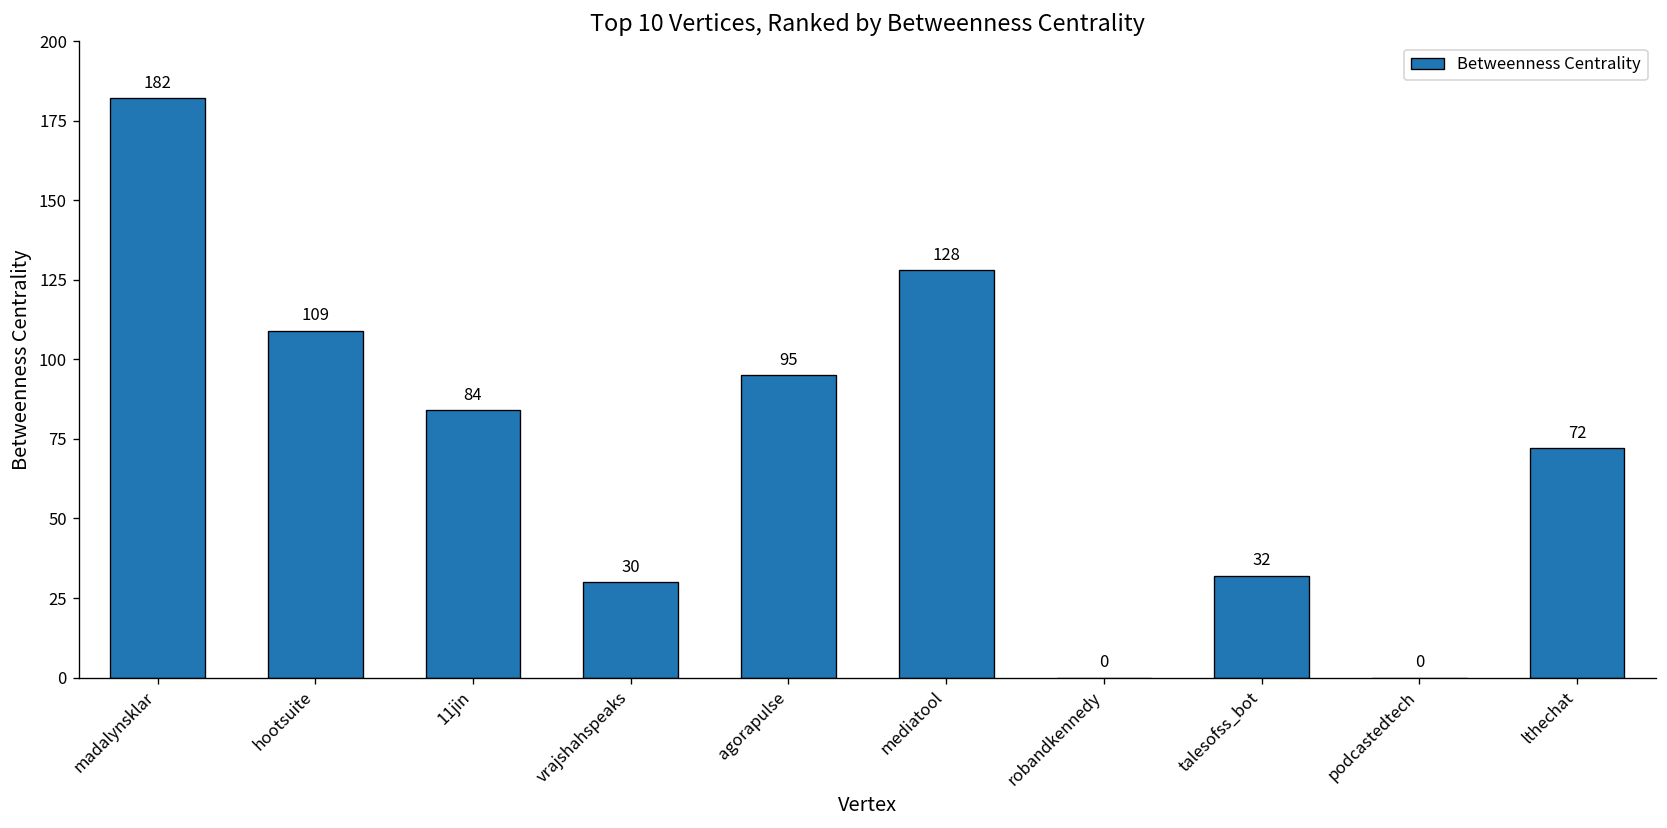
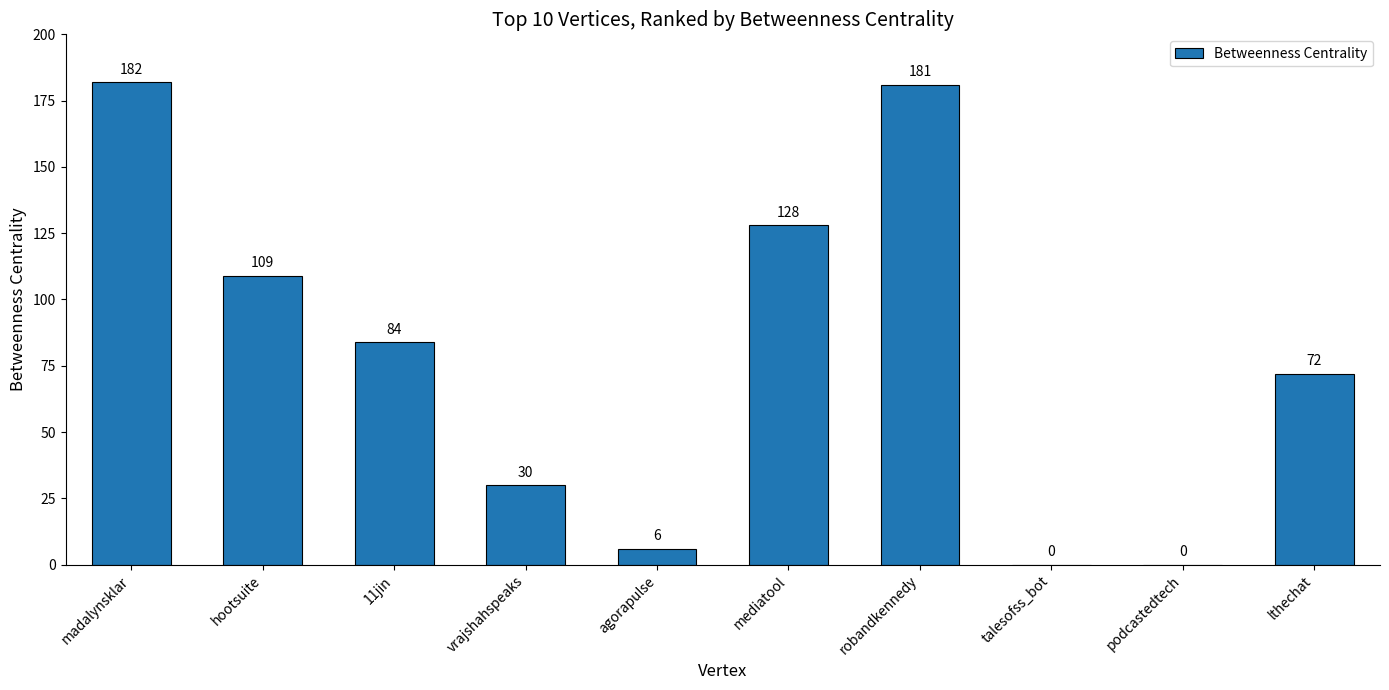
  {
    "madalynsklar": 182,
    "hootsuite": 109,
    "11jin": 84,
    "vrajshahspeaks": 30,
-   "agorapulse": 95,
+   "agorapulse": 6,
    "mediatool": 128,
-   "robandkennedy": 0,
-   "talesofss_bot": 32,
+   "robandkennedy": 181,
+   "talesofss_bot": 0,
    "podcastedtech": 0,
    "lthechat": 72
  }
